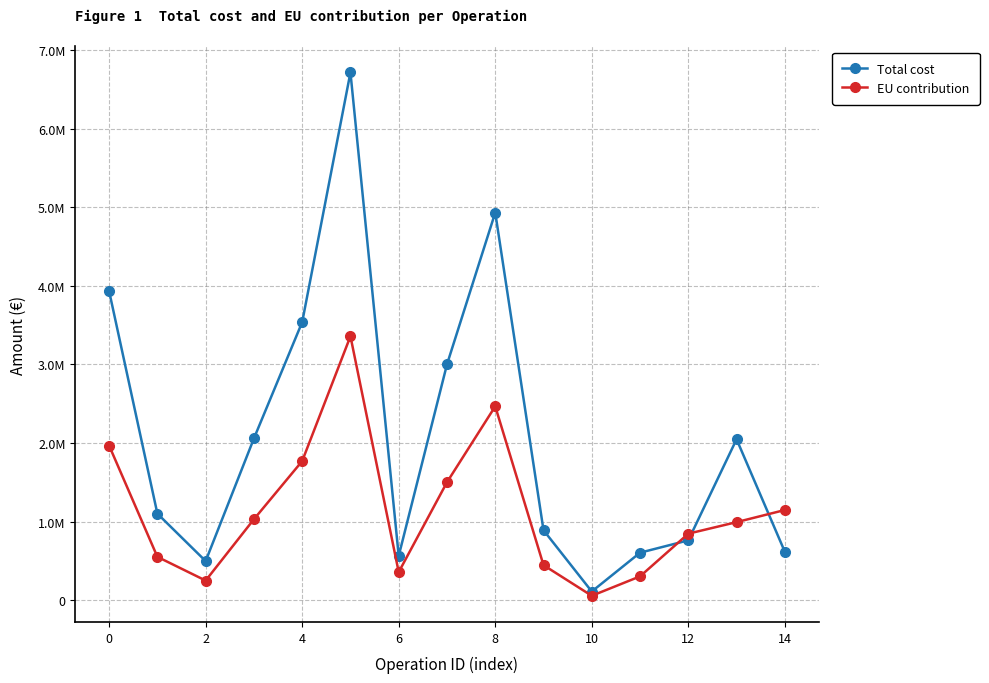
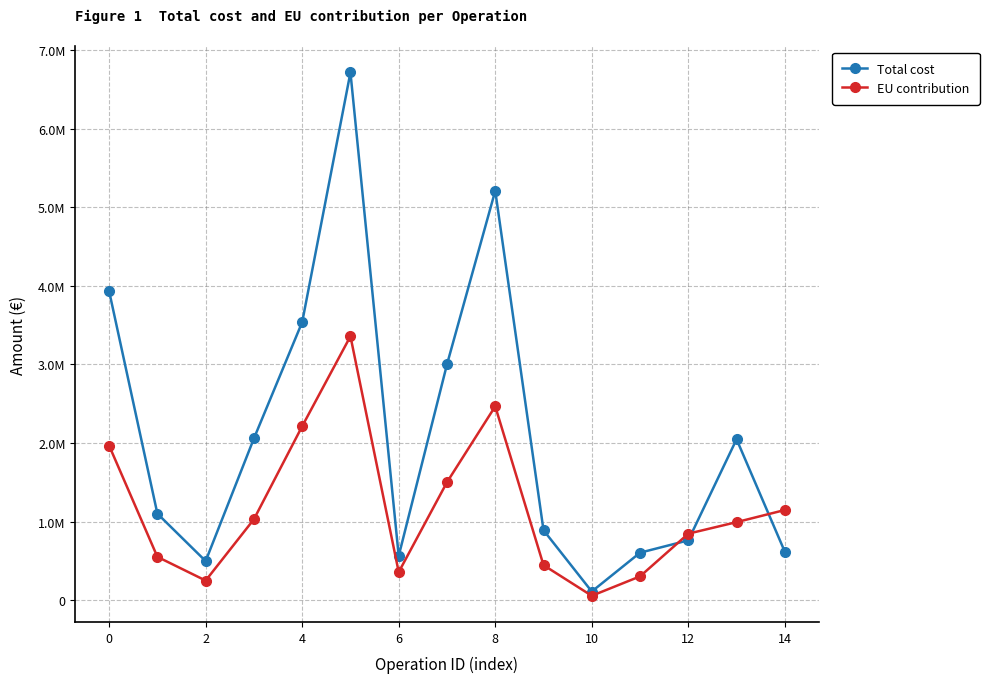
  {
    "Total cost": {
      "0": 3900000,
      "2": 500000,
      "4": 3500000,
      "6": 600000,
-     "8": 4900000,
+     "8": 5200000,
      "10": 100000,
      "12": 800000,
      "14": 600000
    },
    "EU contribution": {
      "0": 2000000,
      "2": 200000,
-     "4": 1800000,
+     "4": 2200000,
      "6": 400000,
      "8": 2500000,
      "10": 100000,
      "12": 800000,
      "14": 1100000
    }
  }
